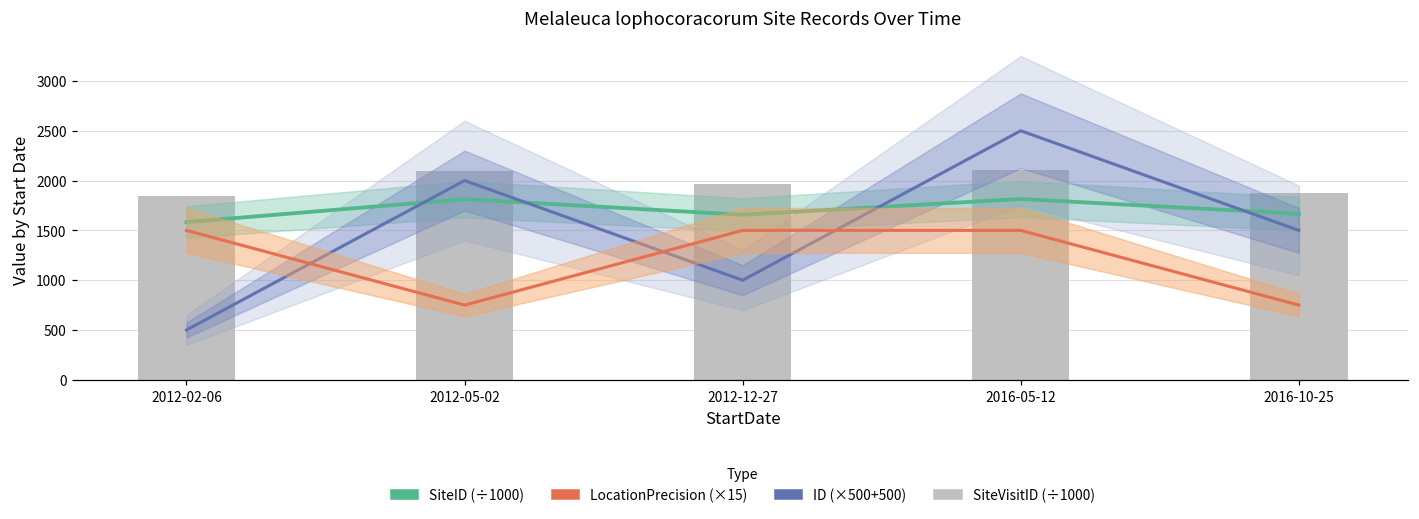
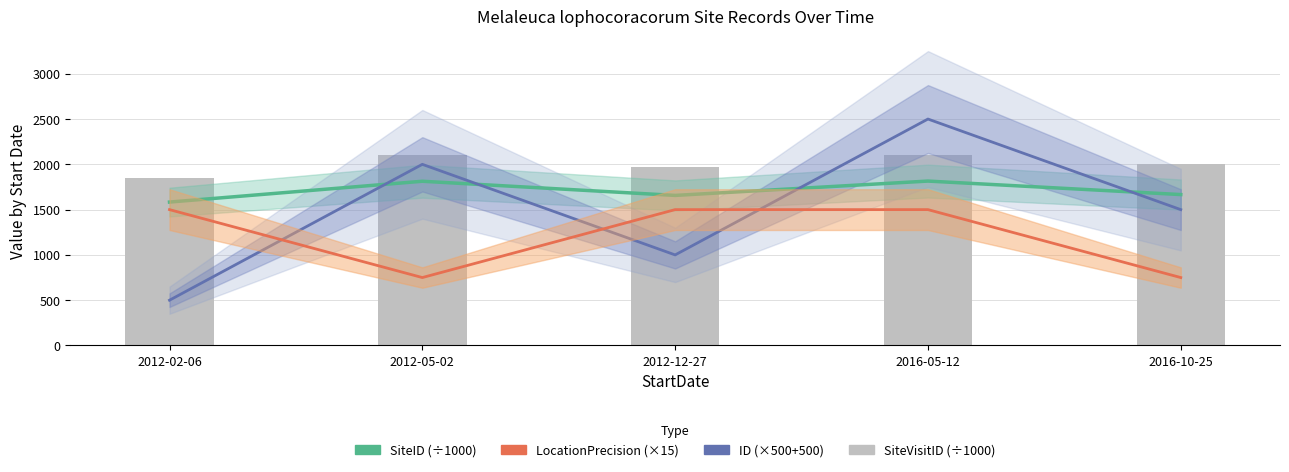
  {
    "SiteVisitID (÷1000)": {
      "2012-02-06": 1800,
      "2012-05-02": 2100,
      "2012-12-27": 2000,
      "2016-05-12": 2100,
-     "2016-10-25": 1900
+     "2016-10-25": 2000
    }
  }
